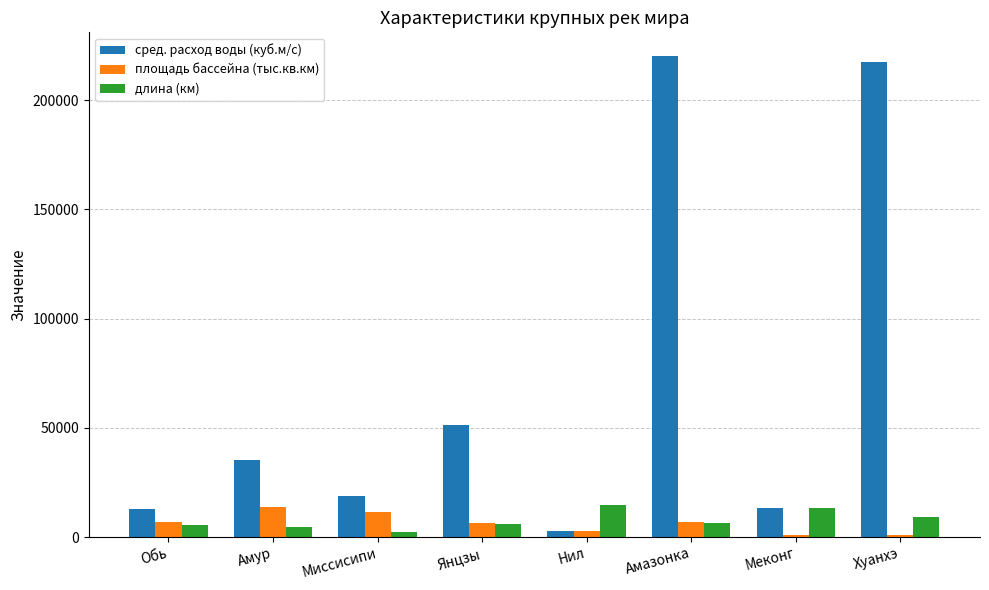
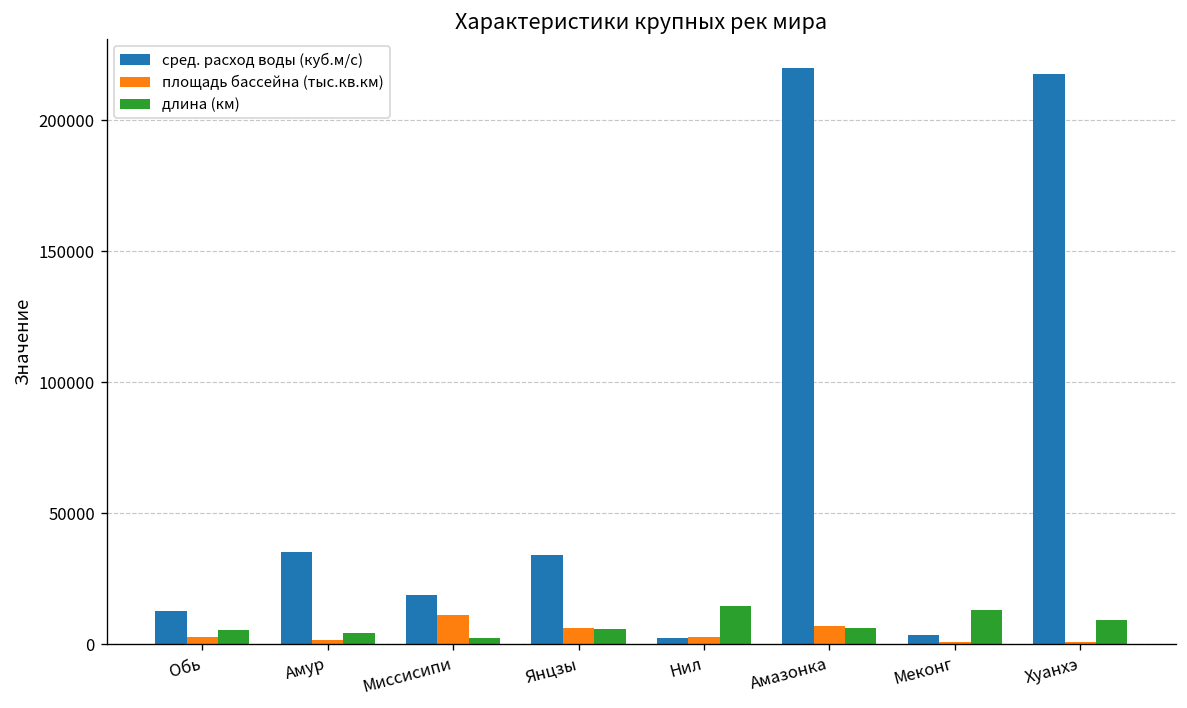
  {
    "сред. расход воды (куб.м/с)": {
      "Обь": 13000,
      "Амур": 35000,
      "Миссисипи": 19000,
-     "Янцзы": 51000,
+     "Янцзы": 34000,
      "Нил": 3000,
      "Амазонка": 220000,
-     "Меконг": 13000,
+     "Меконг": 4000,
      "Хуанхэ": 217000
    },
    "площадь бассейна (тыс.кв.км)": {
-     "Обь": 7000,
-     "Амур": 14000,
+     "Обь": 3000,
+     "Амур": 2000,
      "Миссисипи": 11000,
      "Янцзы": 6000,
      "Нил": 3000,
      "Амазонка": 7000
    },
    "длина (км)": {
      "Обь": 5000,
      "Амур": 4000,
      "Миссисипи": 2000,
      "Янцзы": 6000,
      "Нил": 15000,
      "Амазонка": 6000,
      "Меконг": 13000,
      "Хуанхэ": 9000
    }
  }
